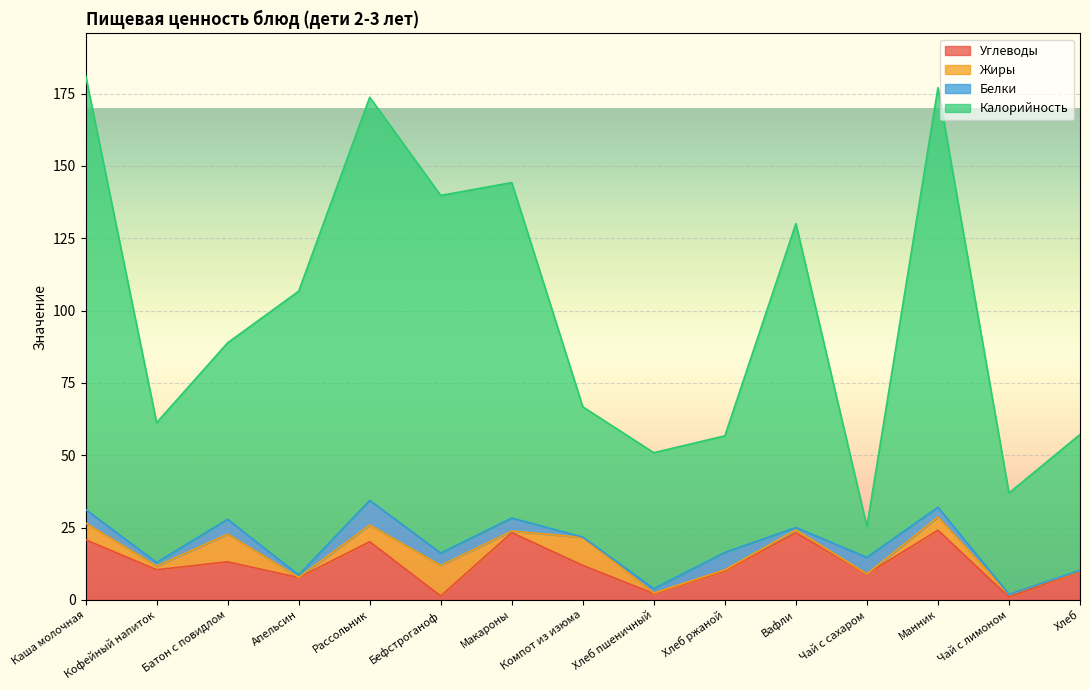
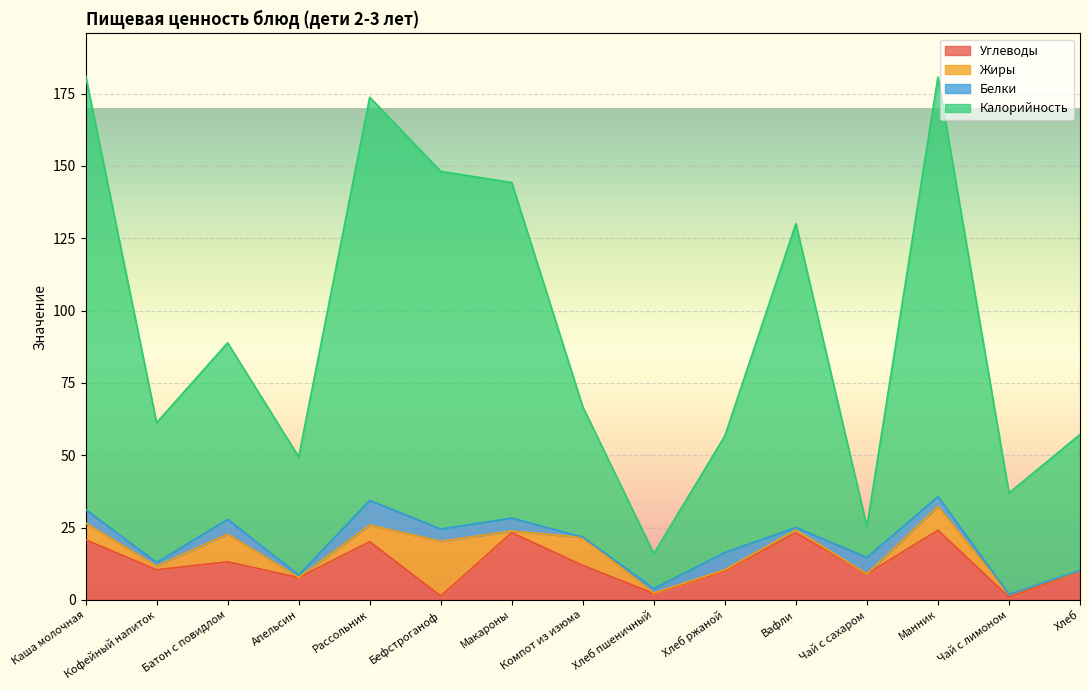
  {
    "Углеводы": {
      "Каша молочная": 21,
      "Кофейный напиток": 10,
      "Батон с повидлом": 13,
      "Рассольник": 20,
      "Бефстроганоф": 1,
      "Компот из изюма": 12,
      "Вафли": 23,
      "Манник": 24,
      "Чай с лимоном": 1
    },
    "Жиры": {
      "Каша молочная": 6,
      "Кофейный напиток": 1,
      "Батон с повидлом": 10,
      "Рассольник": 6,
-     "Бефстроганоф": 11,
-     "Манник": 5
+     "Бефстроганоф": 19,
+     "Манник": 8
    },
    "Белки": {
      "Каша молочная": 5,
      "Кофейный напиток": 1,
      "Батон с повидлом": 5,
      "Рассольник": 9,
      "Бефстроганоф": 4,
      "Макароны": 4,
      "Хлеб пшеничный": 2,
      "Хлеб ржаной": 6,
      "Чай с сахаром": 6,
      "Манник": 3
    },
    "Калорийность": {
      "Каша молочная": 150,
      "Кофейный напиток": 48,
      "Батон с повидлом": 61,
-     "Апельсин": 98,
+     "Апельсин": 41,
      "Рассольник": 139,
      "Бефстроганоф": 124,
      "Макароны": 116,
      "Компот из изюма": 45,
-     "Хлеб пшеничный": 47,
+     "Хлеб пшеничный": 12,
      "Хлеб ржаной": 40,
      "Вафли": 105,
      "Чай с сахаром": 11,
      "Манник": 145,
      "Чай с лимоном": 35,
      "Хлеб": 47
    }
  }
